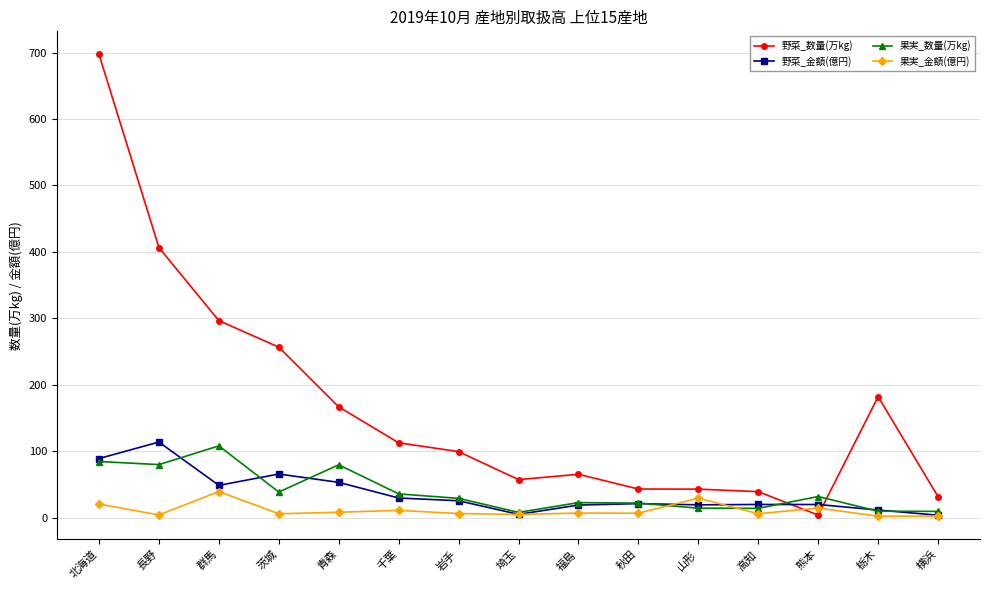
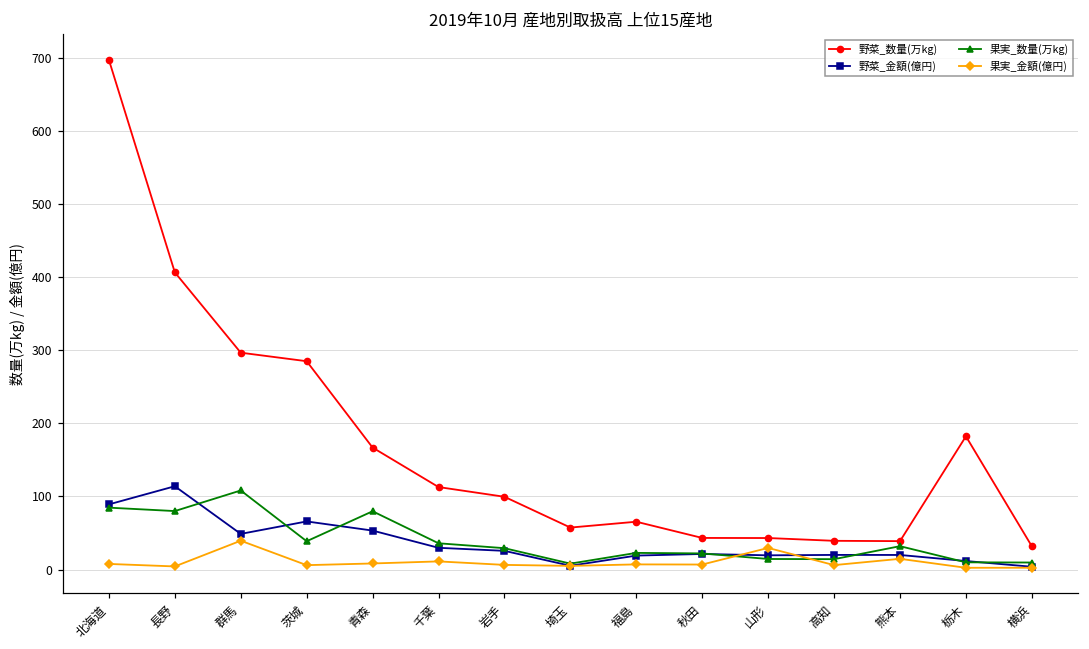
  {
    "野菜_数量(万kg)": {
      "北海道": 700,
      "長野": 410,
      "群馬": 300,
-     "茨城": 260,
+     "茨城": 280,
      "青森": 170,
      "千葉": 110,
      "岩手": 100,
      "埼玉": 60,
      "福島": 70,
      "秋田": 40,
      "山形": 40,
      "高知": 40,
-     "熊本": 0,
+     "熊本": 40,
      "栃木": 180,
      "横浜": 30
    },
    "野菜_金額(億円)": {
      "北海道": 90,
      "長野": 110,
      "群馬": 50,
      "茨城": 70,
      "青森": 50,
      "千葉": 30,
      "山形": 20,
      "高知": 20,
      "熊本": 20
    },
    "果実_数量(万kg)": {
      "北海道": 80,
      "長野": 80,
      "群馬": 110,
      "茨城": 40,
      "青森": 80,
      "千葉": 40,
      "山形": 10,
      "高知": 10,
      "熊本": 30,
      "横浜": 10
    },
    "果実_金額(億円)": {
-     "北海道": 20,
+     "北海道": 10,
      "長野": 0,
      "群馬": 40,
      "茨城": 10,
      "青森": 10,
      "千葉": 10,
      "岩手": 10,
      "福島": 10,
      "秋田": 10,
      "山形": 30,
      "高知": 10,
      "熊本": 10,
      "栃木": 0
    }
  }
